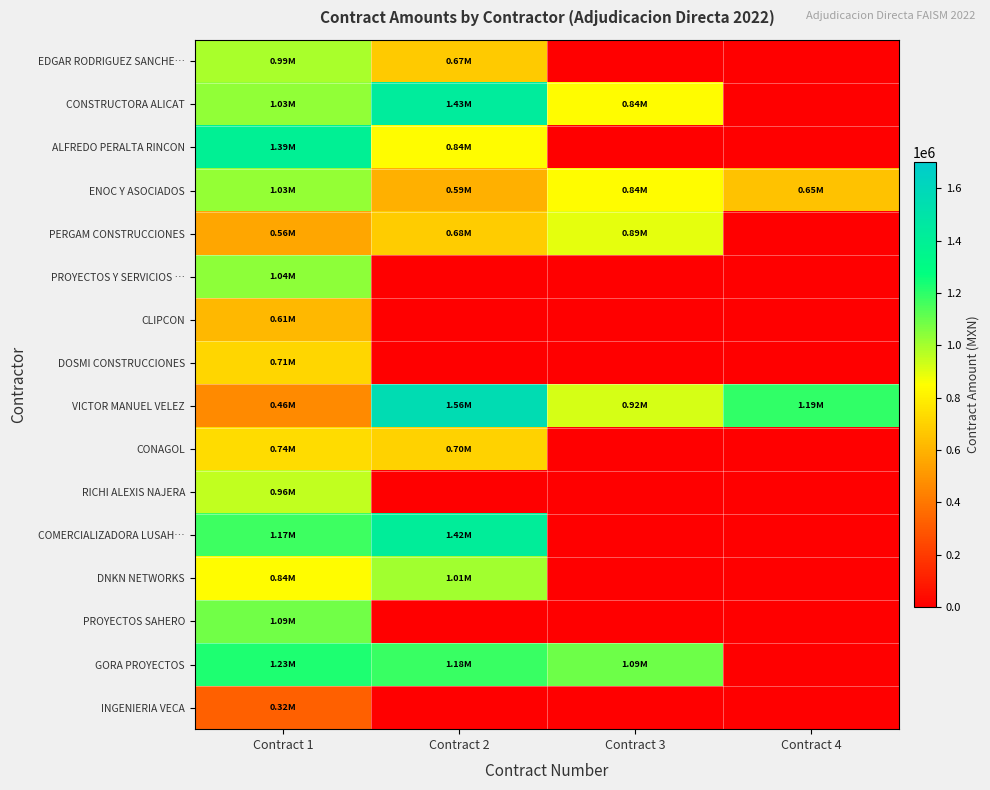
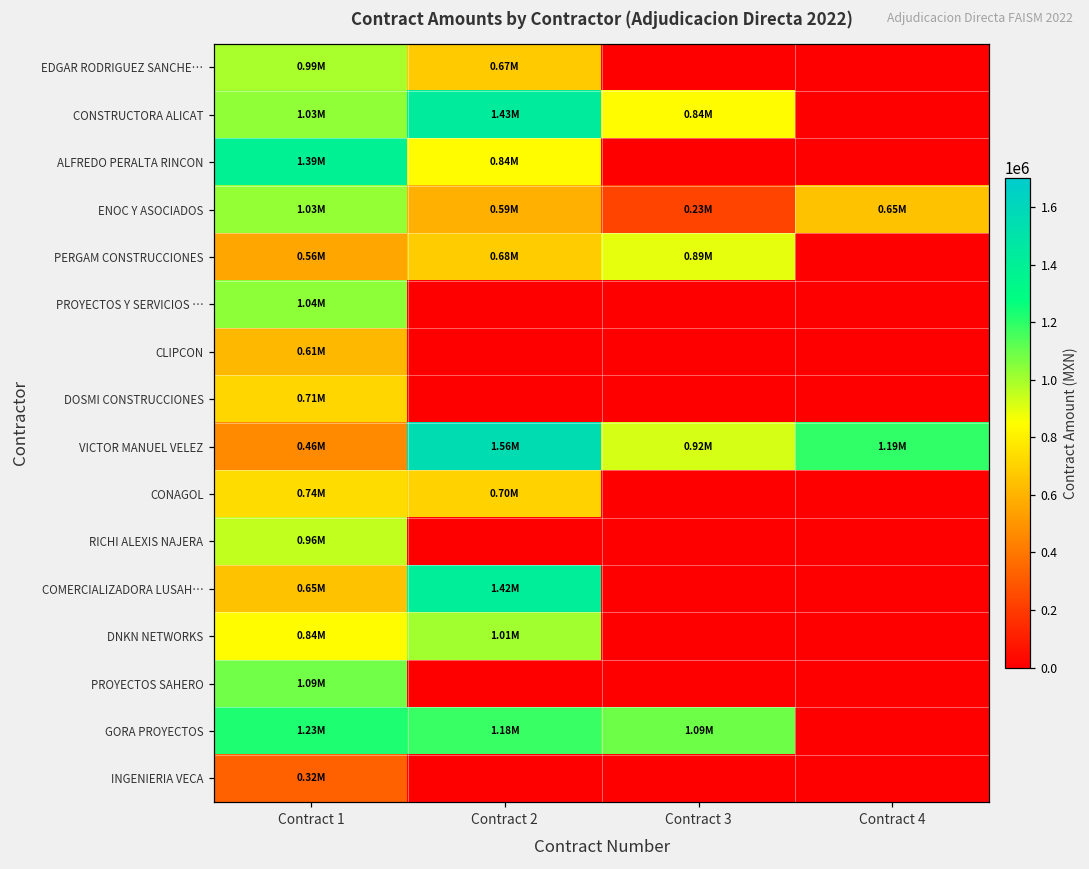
  {
    "EDGAR RODRIGUEZ SANCHE…": {
      "Contract 1": "0.99M",
      "Contract 2": "0.67M"
    },
    "CONSTRUCTORA ALICAT": {
      "Contract 1": "1.03M",
      "Contract 2": "1.43M",
      "Contract 3": "0.84M"
    },
    "ALFREDO PERALTA RINCON": {
      "Contract 1": "1.39M",
      "Contract 2": "0.84M"
    },
    "ENOC Y ASOCIADOS": {
      "Contract 1": "1.03M",
      "Contract 2": "0.59M",
-     "Contract 3": "0.84M",
+     "Contract 3": "0.23M",
      "Contract 4": "0.65M"
    },
    "PERGAM CONSTRUCCIONES": {
      "Contract 1": "0.56M",
      "Contract 2": "0.68M",
      "Contract 3": "0.89M"
    },
    "PROYECTOS Y SERVICIOS …": {
      "Contract 1": "1.04M"
    },
    "CLIPCON": {
      "Contract 1": "0.61M"
    },
    "DOSMI CONSTRUCCIONES": {
      "Contract 1": "0.71M"
    },
    "VICTOR MANUEL VELEZ": {
      "Contract 1": "0.46M",
      "Contract 2": "1.56M",
      "Contract 3": "0.92M",
      "Contract 4": "1.19M"
    },
    "CONAGOL": {
      "Contract 1": "0.74M",
      "Contract 2": "0.70M"
    },
    "RICHI ALEXIS NAJERA": {
      "Contract 1": "0.96M"
    },
    "COMERCIALIZADORA LUSAH…": {
-     "Contract 1": "1.17M",
+     "Contract 1": "0.65M",
      "Contract 2": "1.42M"
    },
    "DNKN NETWORKS": {
      "Contract 1": "0.84M",
      "Contract 2": "1.01M"
    },
    "PROYECTOS SAHERO": {
      "Contract 1": "1.09M"
    },
    "GORA PROYECTOS": {
      "Contract 1": "1.23M",
      "Contract 2": "1.18M",
      "Contract 3": "1.09M"
    },
    "INGENIERIA VECA": {
      "Contract 1": "0.32M"
    }
  }
